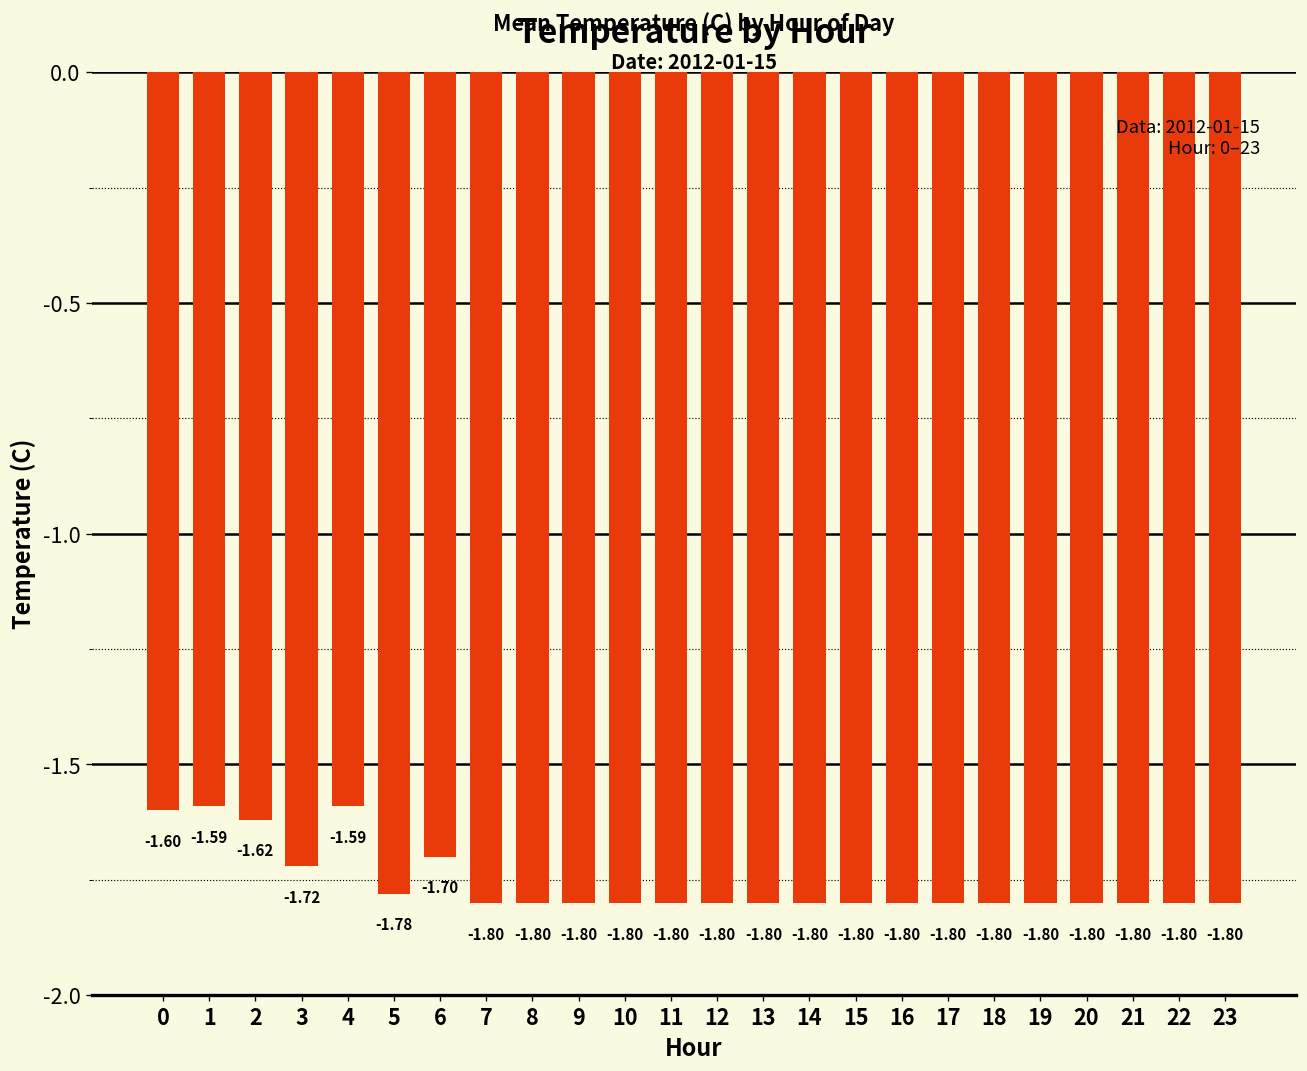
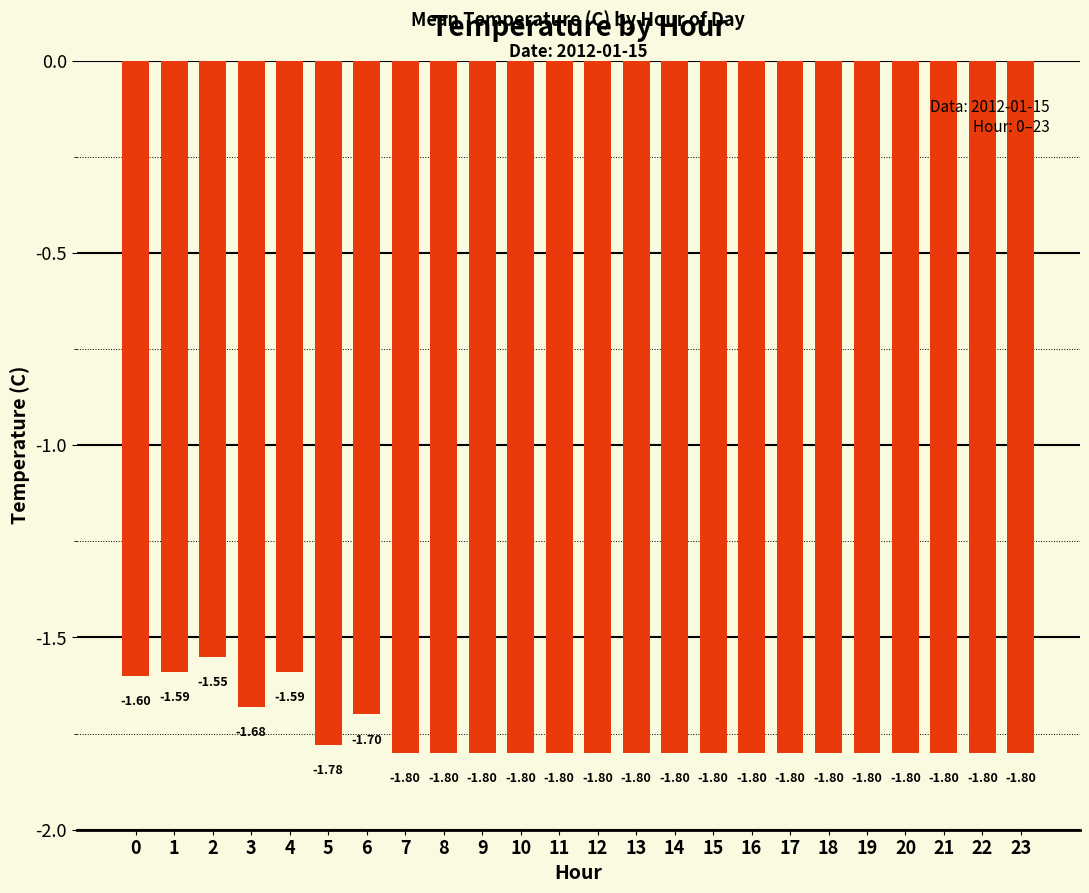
  {
    "0": -1.60,
    "1": -1.59,
-   "2": -1.62,
-   "3": -1.72,
+   "2": -1.55,
+   "3": -1.68,
    "4": -1.59,
    "5": -1.78,
    "6": -1.70,
    "7": -1.80,
    "8": -1.80,
    "9": -1.80,
    "10": -1.80,
    "11": -1.80,
    "12": -1.80,
    "13": -1.80,
    "14": -1.80,
    "15": -1.80,
    "16": -1.80,
    "17": -1.80,
    "18": -1.80,
    "19": -1.80,
    "20": -1.80,
    "21": -1.80,
    "22": -1.80,
    "23": -1.80
  }
